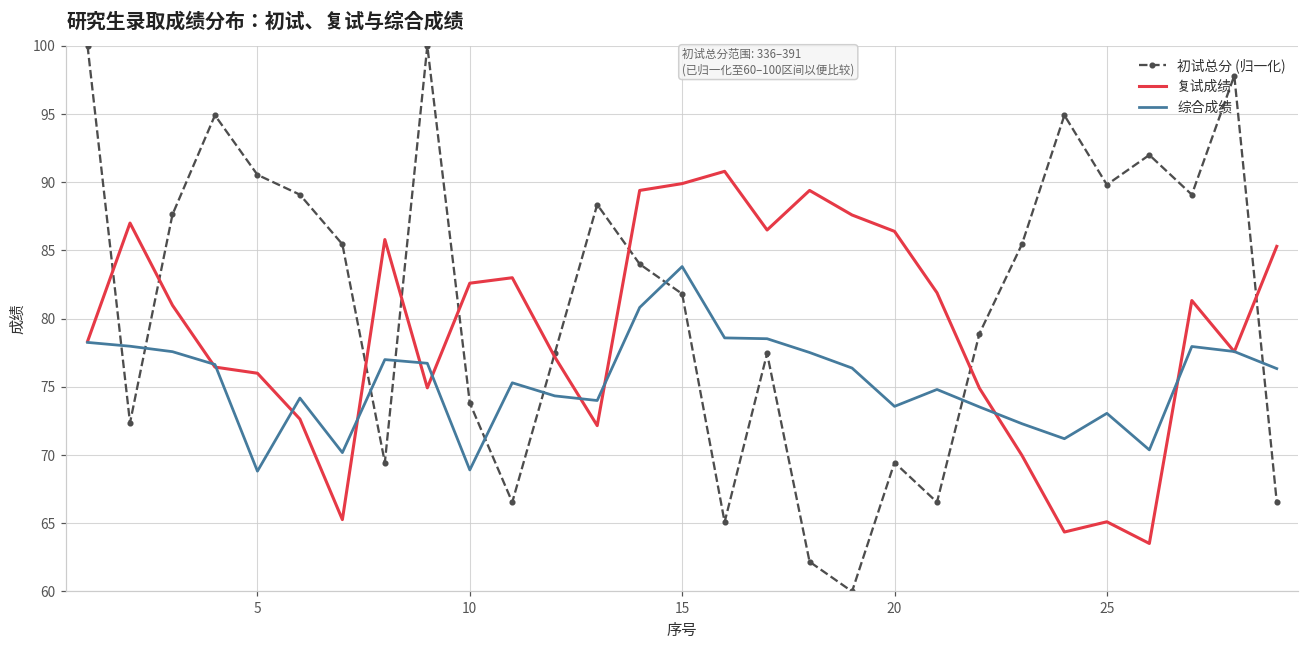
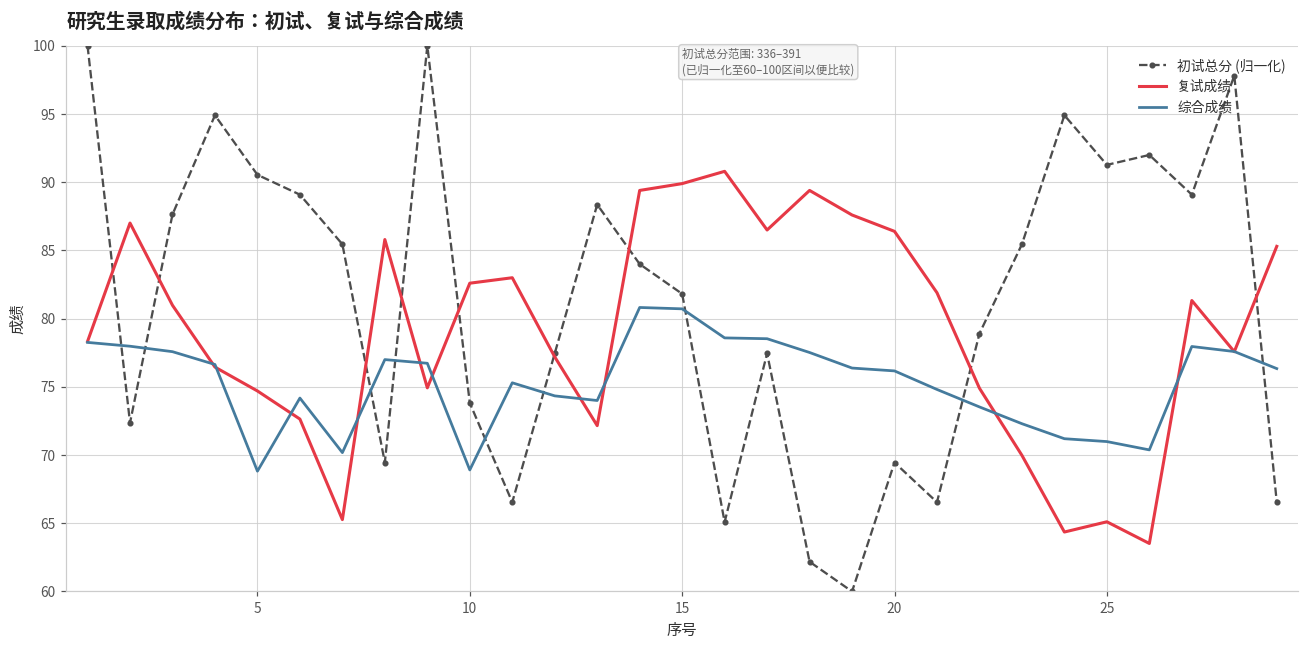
  {
    "初试总分 (归一化)": {
      "5": 90.5,
      "10": 73.8,
      "15": 81.8,
      "20": 69.5,
-     "25": 89.8
+     "25": 91.3
    },
    "复试成绩": {
-     "5": 76.0,
+     "5": 74.7,
      "10": 82.6,
      "15": 89.9,
      "20": 86.4,
      "25": 65.1
    },
    "综合成绩": {
      "5": 68.8,
      "10": 68.9,
-     "15": 83.8,
-     "20": 73.6,
-     "25": 73.1
+     "15": 80.7,
+     "20": 76.2,
+     "25": 71.0
    }
  }
